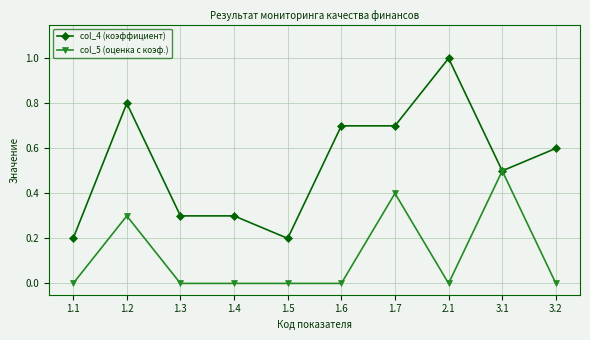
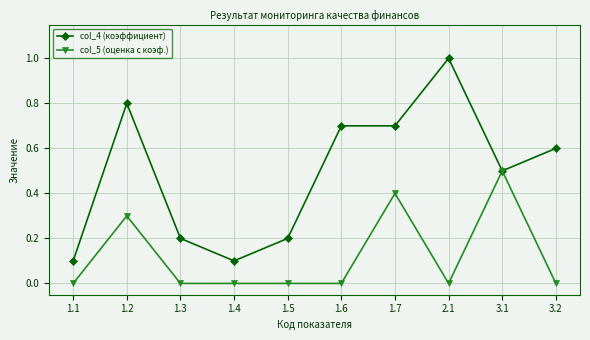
  {
    "col_4 (коэффициент)": {
-     "1.1": 0.2,
+     "1.1": 0.1,
      "1.2": 0.8,
-     "1.3": 0.3,
-     "1.4": 0.3,
+     "1.3": 0.2,
+     "1.4": 0.1,
      "1.5": 0.2,
      "1.6": 0.7,
      "1.7": 0.7,
      "2.1": 1.0,
      "3.2": 0.6
    },
    "col_5 (оценка с коэф.)": {
      "1.1": 0.0,
      "1.2": 0.3,
      "1.3": 0.0,
      "1.4": 0.0,
      "1.5": 0.0,
      "1.6": 0.0,
      "1.7": 0.4,
      "2.1": 0.0,
      "3.2": 0.0
    }
  }
